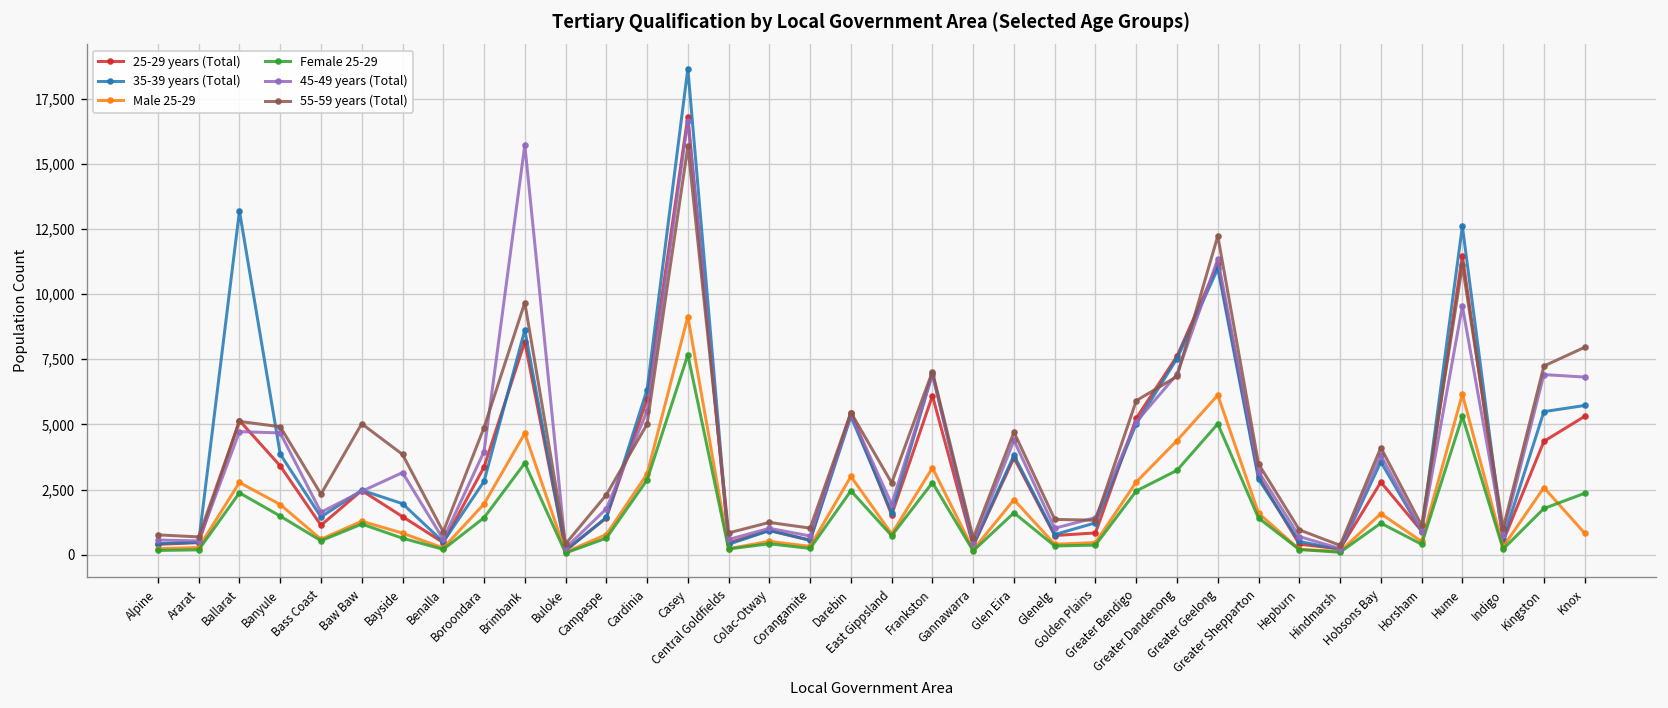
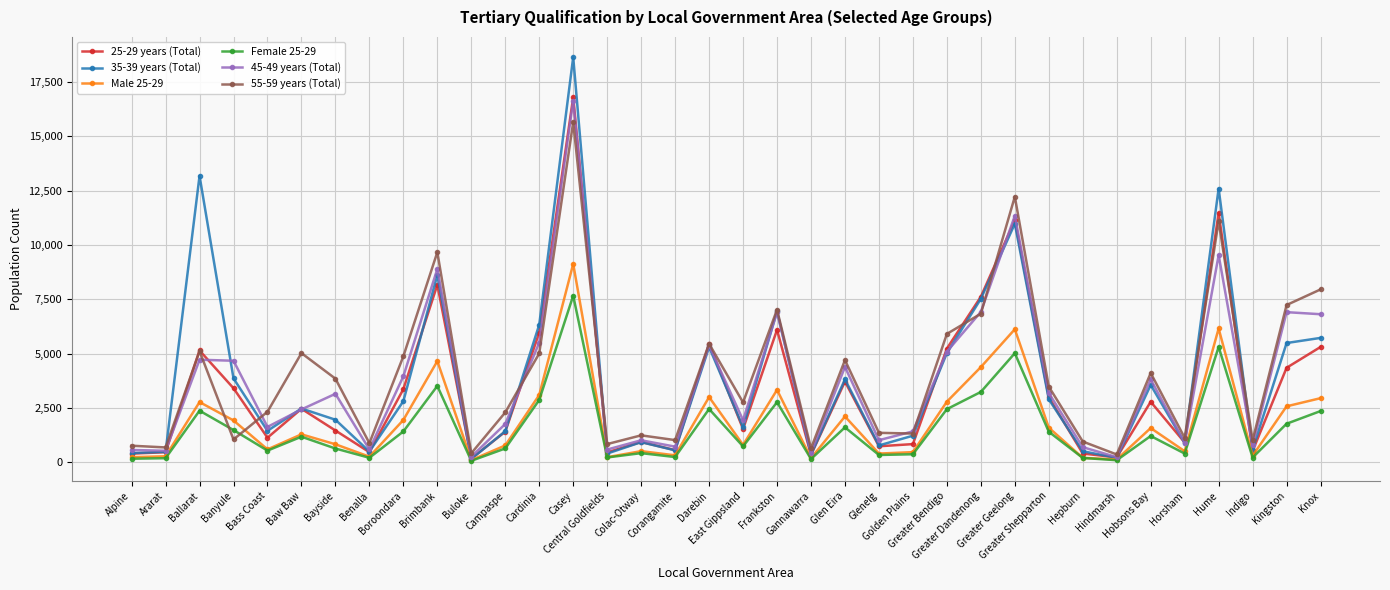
  {
    "25-29 years (Total)": {
      "Banyule": "3,400",
      "Bass Coast": "1,100",
      "Bayside": "1,500",
      "Boroondara": "3,400",
      "Brimbank": "8,200",
      "Cardinia": "6,000",
      "Casey": "16,800",
      "Frankston": "6,100",
      "Golden Plains": "800",
      "Greater Bendigo": "5,200",
      "Greater Geelong": "11,100",
      "Hobsons Bay": "2,800",
      "Hume": "11,500",
      "Kingston": "4,400",
      "Knox": "5,300"
    },
    "35-39 years (Total)": {
      "Ballarat": "13,200",
      "Banyule": "3,900",
      "Bass Coast": "1,400",
      "Bayside": "2,000",
      "Boroondara": "2,800",
      "Brimbank": "8,600",
      "Cardinia": "6,300",
      "Casey": "18,700",
      "Greater Geelong": "11,000",
      "Hobsons Bay": "3,600",
      "Hume": "12,600",
      "Kingston": "5,500",
      "Knox": "5,700"
    },
    "Male 25-29": {
      "Ballarat": "2,800",
      "Banyule": "1,900",
      "Bayside": "800",
      "Boroondara": "1,900",
      "Brimbank": "4,700",
      "Campaspe": "800",
      "Cardinia": "3,100",
      "Casey": "9,100",
      "Darebin": "3,000",
      "Frankston": "3,300",
      "Glen Eira": "2,100",
      "Greater Bendigo": "2,800",
      "Greater Dandenong": "4,400",
      "Greater Geelong": "6,100",
      "Greater Shepparton": "1,600",
      "Hobsons Bay": "1,600",
      "Hume": "6,200",
      "Kingston": "2,600",
-     "Knox": "800"
+     "Knox": "3,000"
    },
    "Female 25-29": {
      "Ballarat": "2,400",
      "Banyule": "1,500",
      "Bayside": "600",
      "Boroondara": "1,400",
      "Brimbank": "3,500",
      "Campaspe": "600",
      "Cardinia": "2,900",
      "Casey": "7,700",
      "Darebin": "2,500",
      "Frankston": "2,800",
      "Glen Eira": "1,600",
      "Greater Bendigo": "2,400",
      "Greater Dandenong": "3,200",
      "Greater Geelong": "5,000",
      "Greater Shepparton": "1,400",
      "Hobsons Bay": "1,200",
      "Hume": "5,300",
      "Kingston": "1,800",
      "Knox": "2,400"
    },
    "45-49 years (Total)": {
      "Alpine": "600",
      "Ballarat": "4,700",
      "Banyule": "4,700",
      "Bass Coast": "1,600",
      "Bayside": "3,200",
      "Boroondara": "4,000",
-     "Brimbank": "15,700",
+     "Brimbank": "8,900",
      "Campaspe": "1,800",
      "Cardinia": "5,500",
      "Casey": "16,700",
      "Central Goldfields": "600",
      "Corangamite": "700",
      "East Gippsland": "1,900",
      "Glen Eira": "4,400",
      "Glenelg": "1,000",
      "Greater Geelong": "11,300",
      "Greater Shepparton": "3,200",
      "Hepburn": "700",
      "Hobsons Bay": "3,800",
      "Hume": "9,500",
      "Indigo": "800",
      "Kingston": "6,900",
      "Knox": "6,800"
    },
    "55-59 years (Total)": {
      "Alpine": "800",
      "Ararat": "700",
-     "Banyule": "4,900",
+     "Banyule": "1,100",
      "Bass Coast": "2,300",
      "Baw Baw": "5,000",
      "Bayside": "3,800",
      "Benalla": "900",
      "Boroondara": "4,900",
      "Brimbank": "9,700",
      "Buloke": "400",
      "Campaspe": "2,300",
      "Cardinia": "5,000",
      "Casey": "15,700",
      "Central Goldfields": "800",
      "Colac-Otway": "1,200",
      "Corangamite": "1,000",
      "East Gippsland": "2,800",
      "Gannawarra": "600",
      "Glen Eira": "4,700",
      "Glenelg": "1,400",
      "Greater Bendigo": "5,900",
      "Greater Geelong": "12,200",
      "Greater Shepparton": "3,500",
      "Hepburn": "1,000",
      "Hindmarsh": "400",
      "Hobsons Bay": "4,100",
      "Horsham": "1,100",
      "Hume": "11,100",
      "Indigo": "1,000",
      "Kingston": "7,200",
      "Knox": "8,000"
    }
  }
